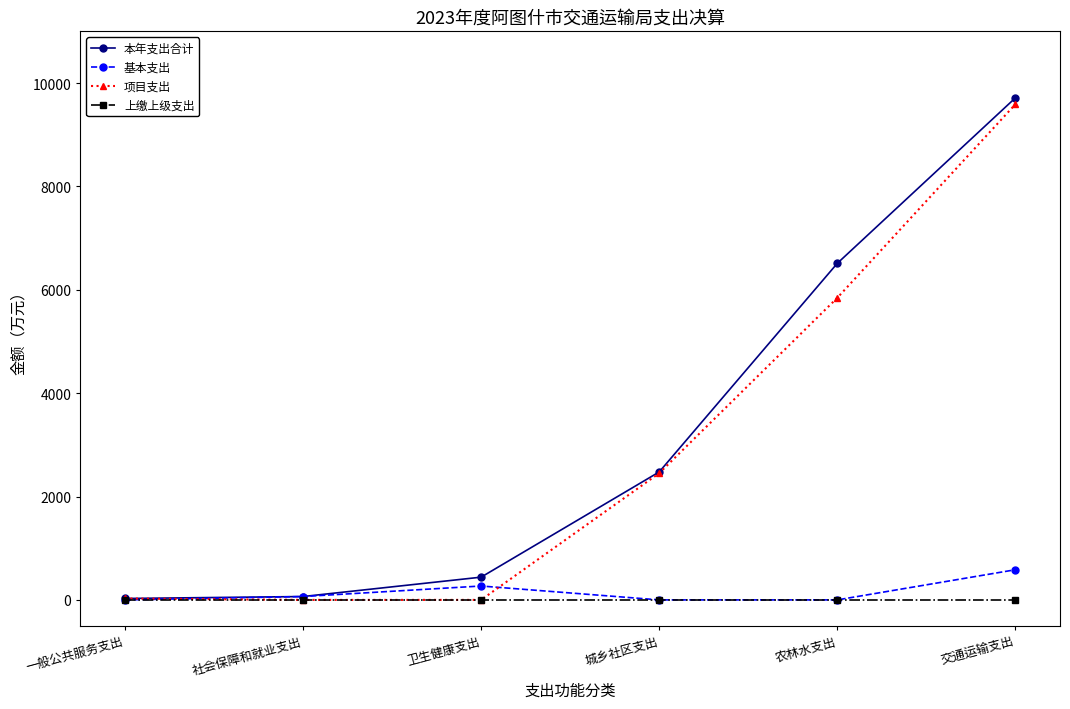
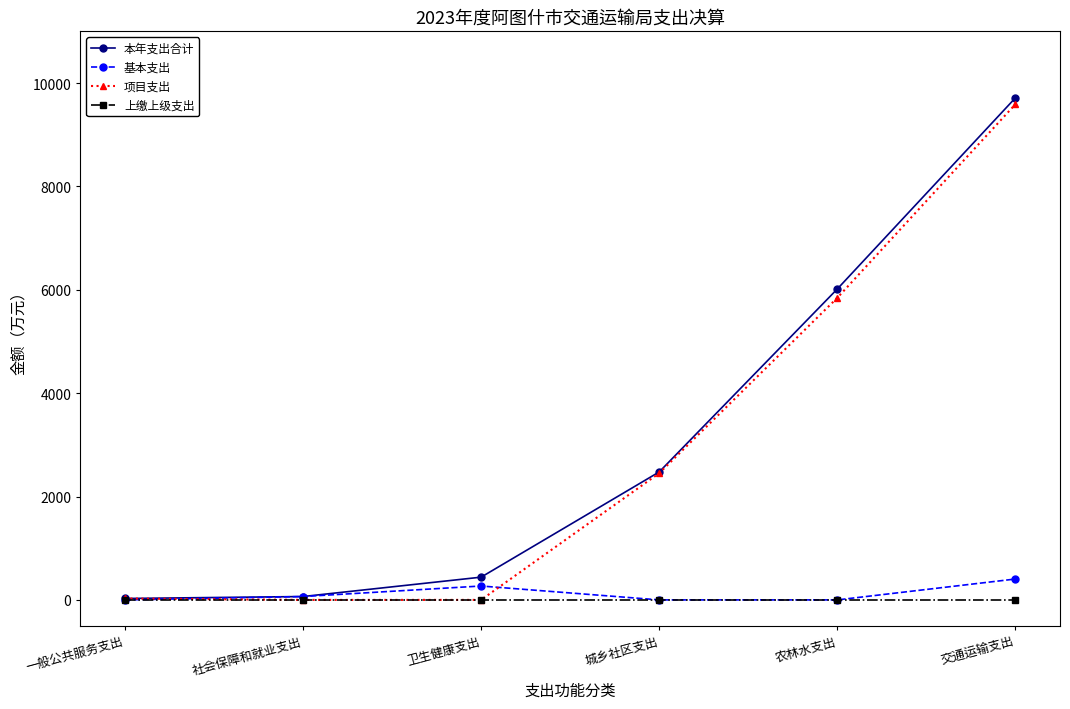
  {
    "本年支出合计": {
      "卫生健康支出": 400,
-     "农林水支出": 6500,
+     "农林水支出": 6000,
      "交通运输支出": 9700
    },
    "基本支出": {
      "卫生健康支出": 300,
-     "交通运输支出": 600
+     "交通运输支出": 400
    },
    "项目支出": {
      "农林水支出": 5800,
      "交通运输支出": 9600
    },
    "上缴上级支出": {
      "交通运输支出": 0
    }
  }
